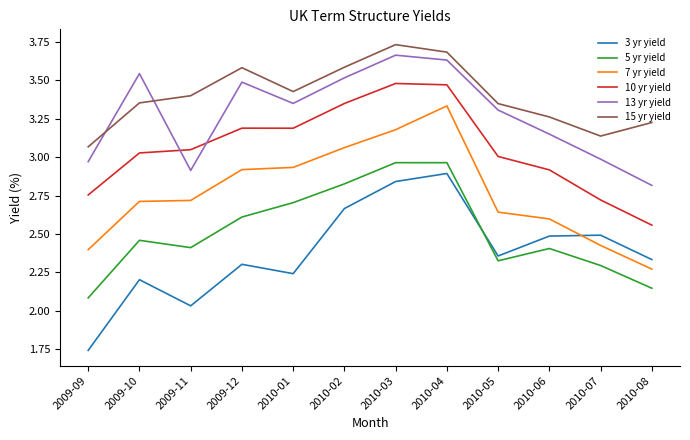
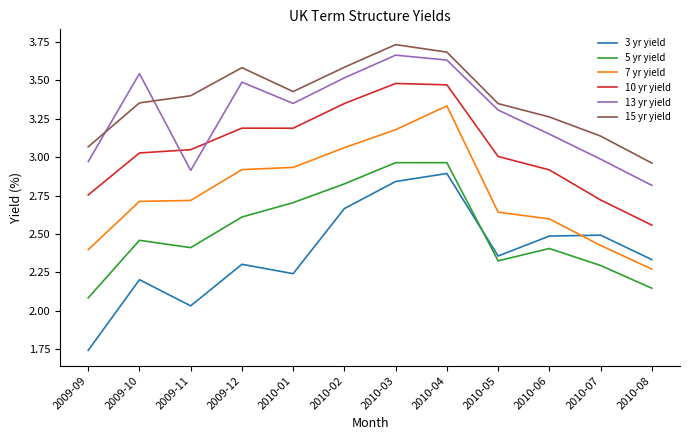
  {
    "3 yr yield": {
      "2009-09": 1.74,
      "2009-10": 2.20,
      "2009-11": 2.03,
      "2009-12": 2.30,
      "2010-01": 2.24,
      "2010-02": 2.67,
      "2010-03": 2.84,
      "2010-04": 2.89,
      "2010-05": 2.36,
      "2010-06": 2.49,
      "2010-07": 2.49,
      "2010-08": 2.33
    },
    "5 yr yield": {
      "2009-09": 2.08,
      "2009-10": 2.46,
      "2009-11": 2.41,
      "2009-12": 2.61,
      "2010-01": 2.70,
      "2010-02": 2.83,
      "2010-03": 2.96,
      "2010-04": 2.96,
      "2010-05": 2.32,
      "2010-06": 2.40,
      "2010-07": 2.29,
      "2010-08": 2.15
    },
    "7 yr yield": {
      "2009-09": 2.40,
      "2009-10": 2.71,
      "2009-11": 2.72,
      "2009-12": 2.92,
      "2010-01": 2.93,
      "2010-02": 3.06,
      "2010-03": 3.18,
      "2010-04": 3.33,
      "2010-05": 2.64,
      "2010-06": 2.60,
      "2010-07": 2.42,
      "2010-08": 2.27
    },
    "10 yr yield": {
      "2009-09": 2.75,
      "2009-10": 3.03,
      "2009-11": 3.05,
      "2009-12": 3.19,
      "2010-01": 3.19,
      "2010-02": 3.35,
      "2010-03": 3.48,
      "2010-04": 3.47,
      "2010-05": 3.00,
      "2010-06": 2.92,
      "2010-07": 2.72,
      "2010-08": 2.56
    },
    "13 yr yield": {
      "2009-09": 2.97,
      "2009-10": 3.54,
      "2009-11": 2.91,
      "2009-12": 3.49,
      "2010-01": 3.35,
      "2010-02": 3.52,
      "2010-03": 3.66,
      "2010-04": 3.63,
      "2010-05": 3.31,
      "2010-06": 3.15,
      "2010-07": 2.99,
      "2010-08": 2.82
    },
    "15 yr yield": {
      "2009-09": 3.07,
      "2009-10": 3.35,
      "2009-11": 3.40,
      "2009-12": 3.58,
      "2010-01": 3.43,
      "2010-02": 3.59,
      "2010-03": 3.73,
      "2010-04": 3.68,
      "2010-05": 3.35,
      "2010-06": 3.26,
      "2010-07": 3.14,
-     "2010-08": 3.23
+     "2010-08": 2.96
    }
  }
